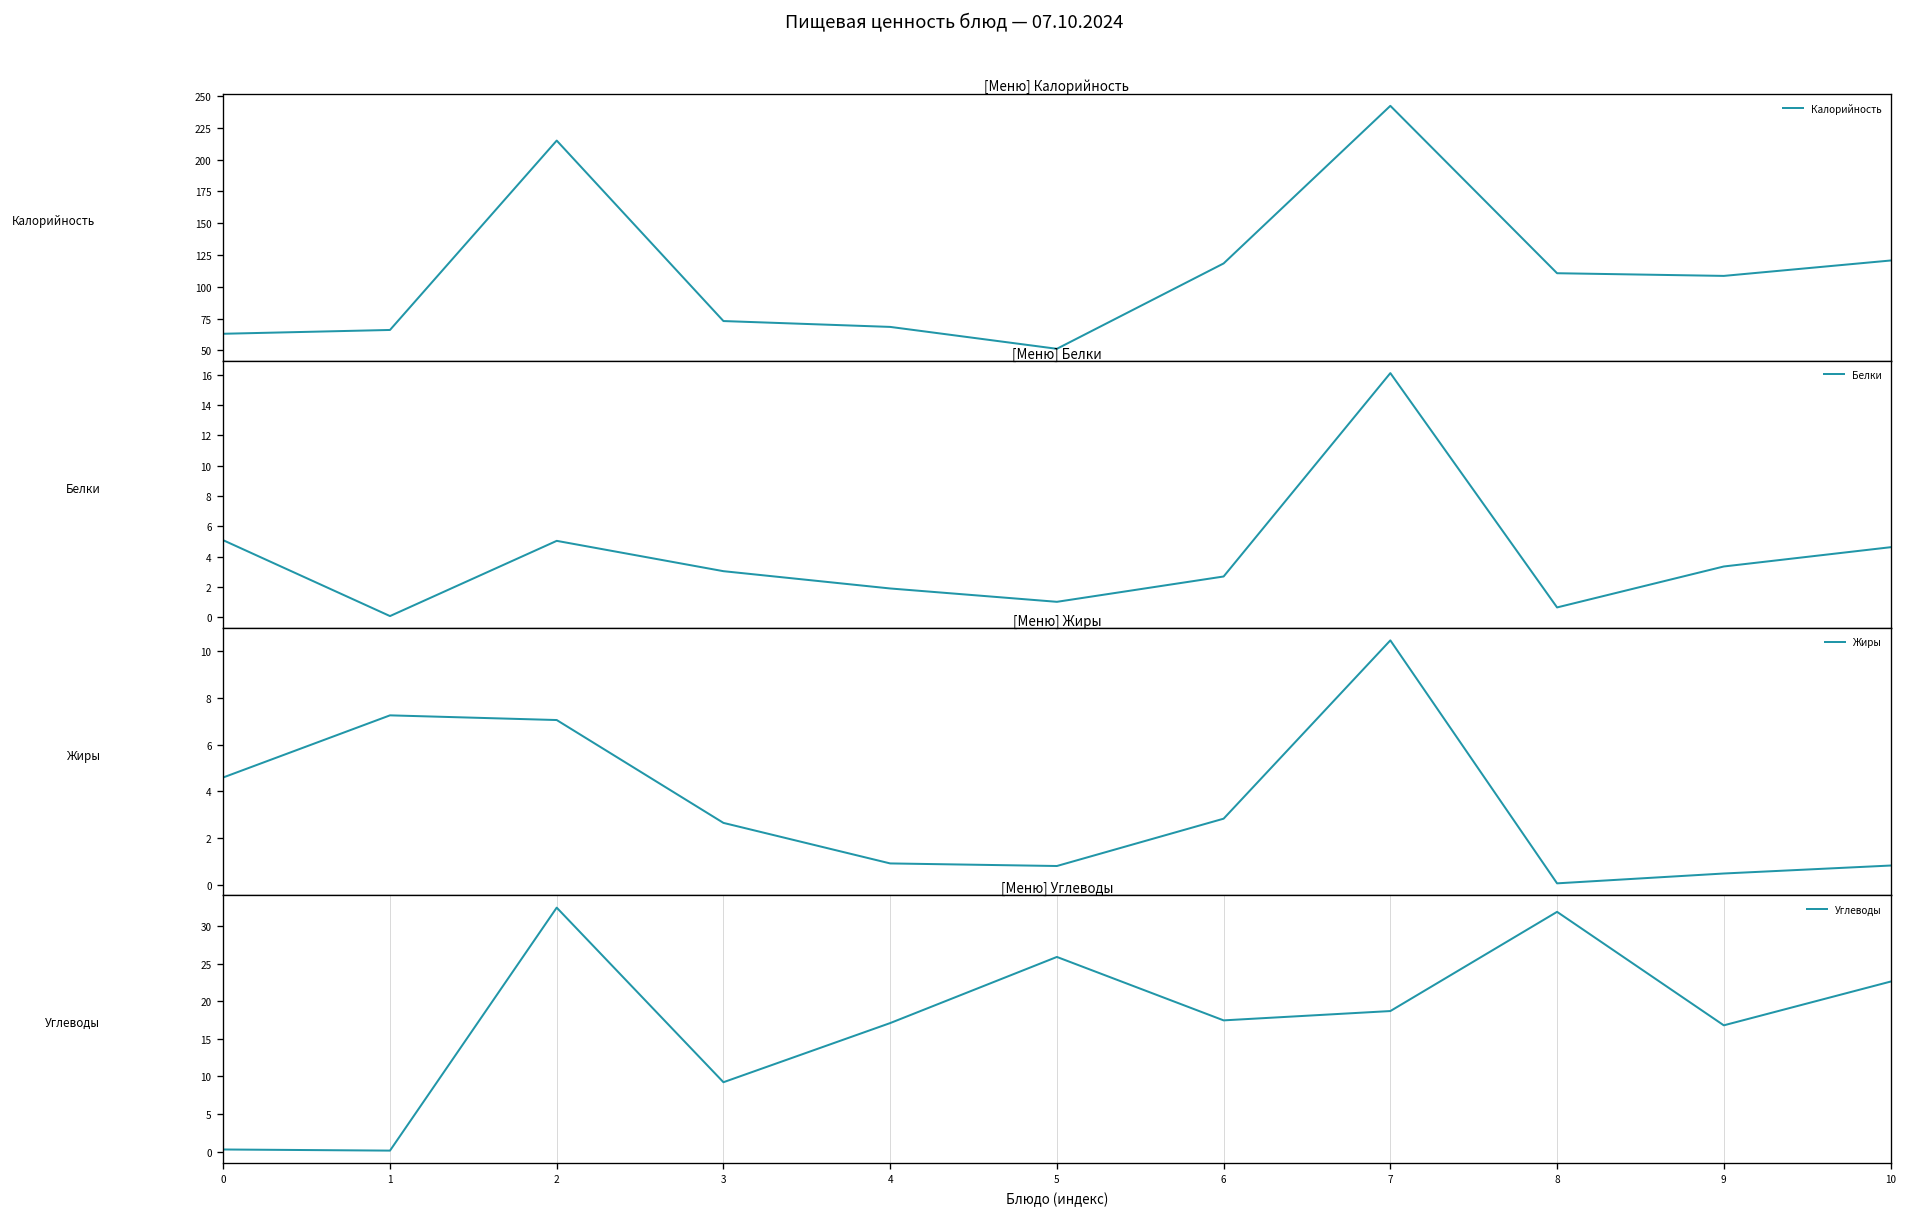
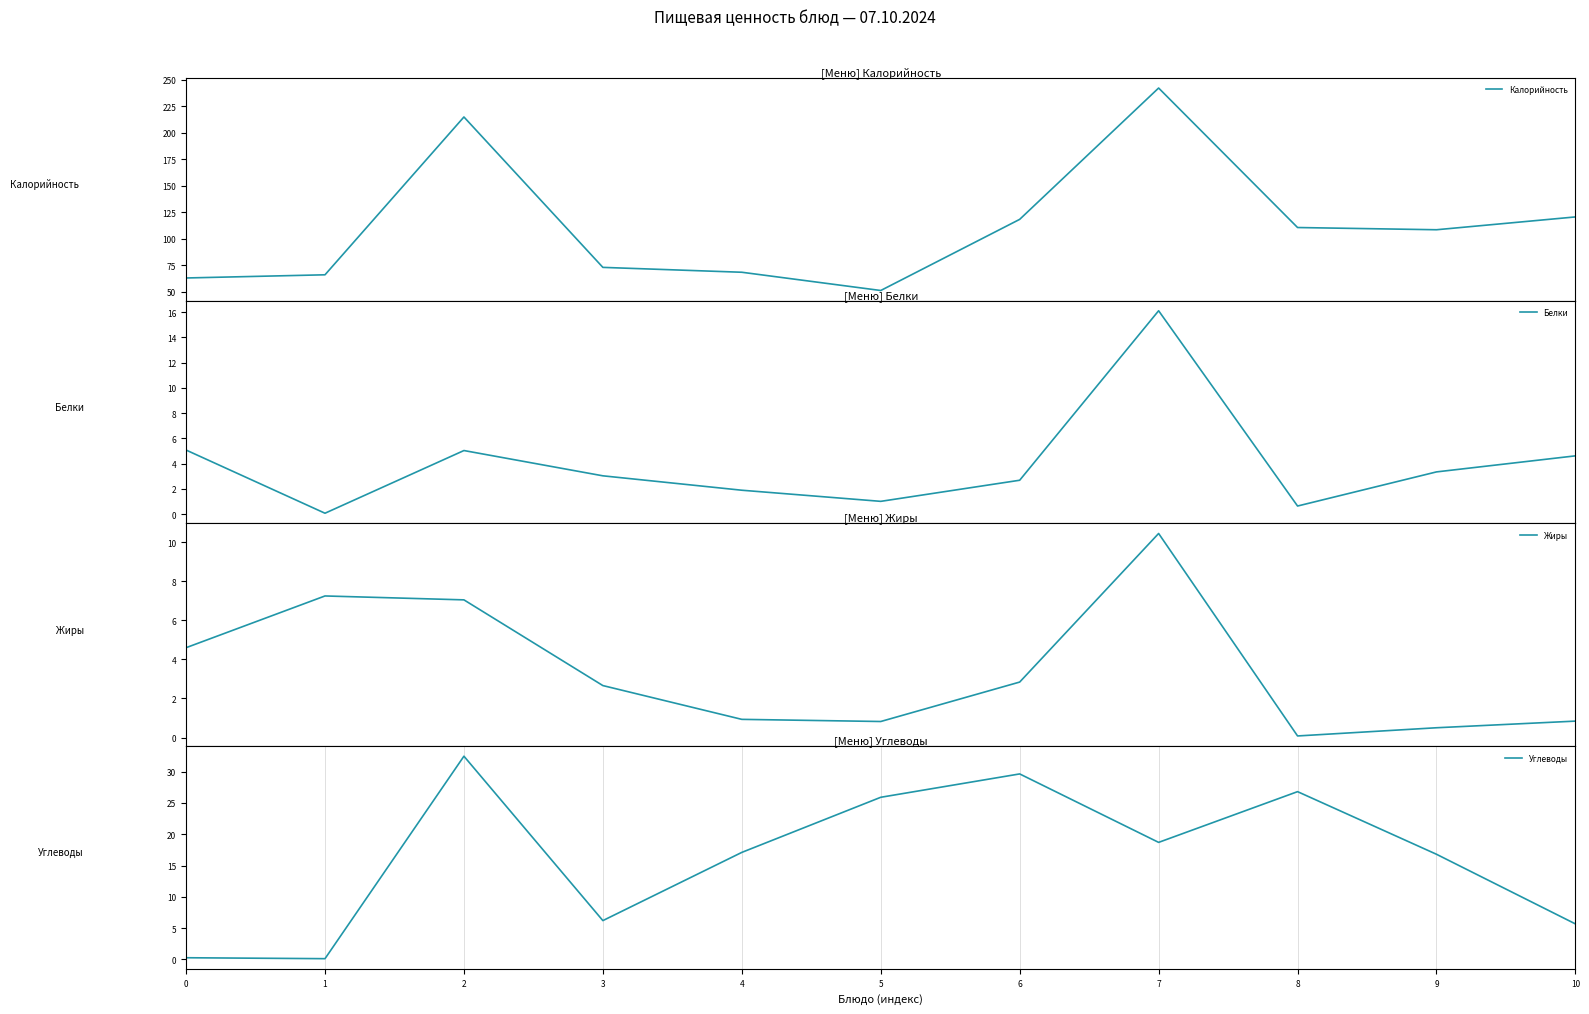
  {
    "[Меню] Углеводы": {
      "0": 0,
      "1": 0,
      "2": 32,
-     "3": 9,
+     "3": 6,
      "4": 17,
      "5": 26,
-     "6": 17,
+     "6": 30,
      "7": 19,
-     "8": 32,
+     "8": 27,
      "9": 17,
-     "10": 23
+     "10": 6
    }
  }
